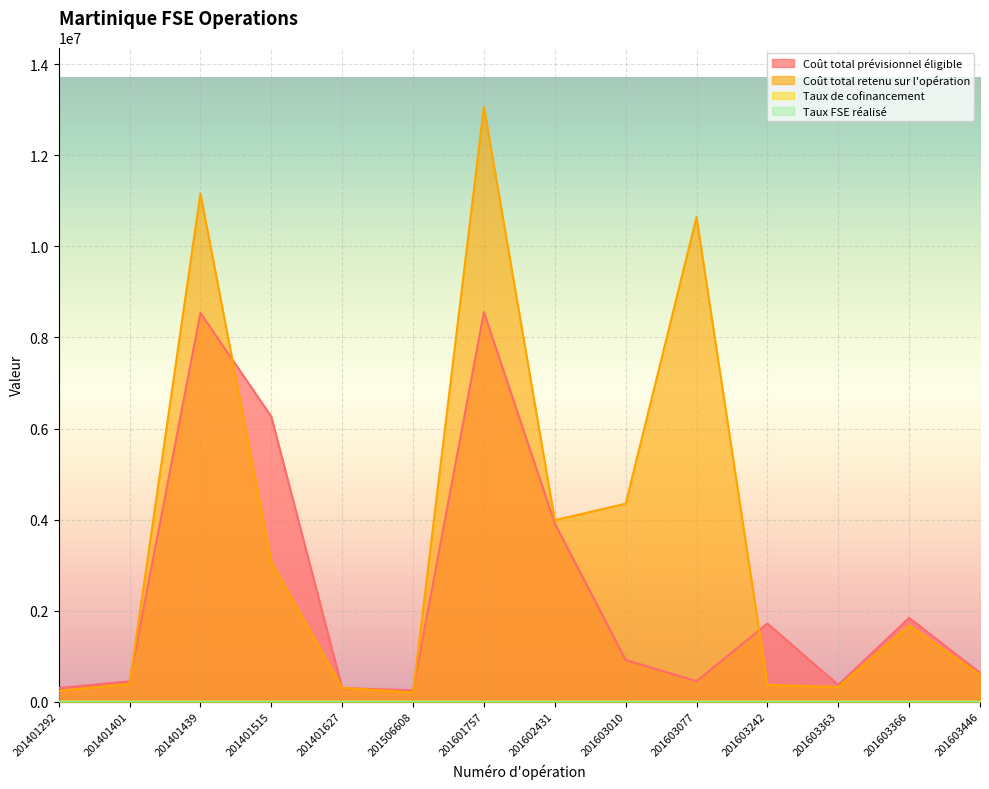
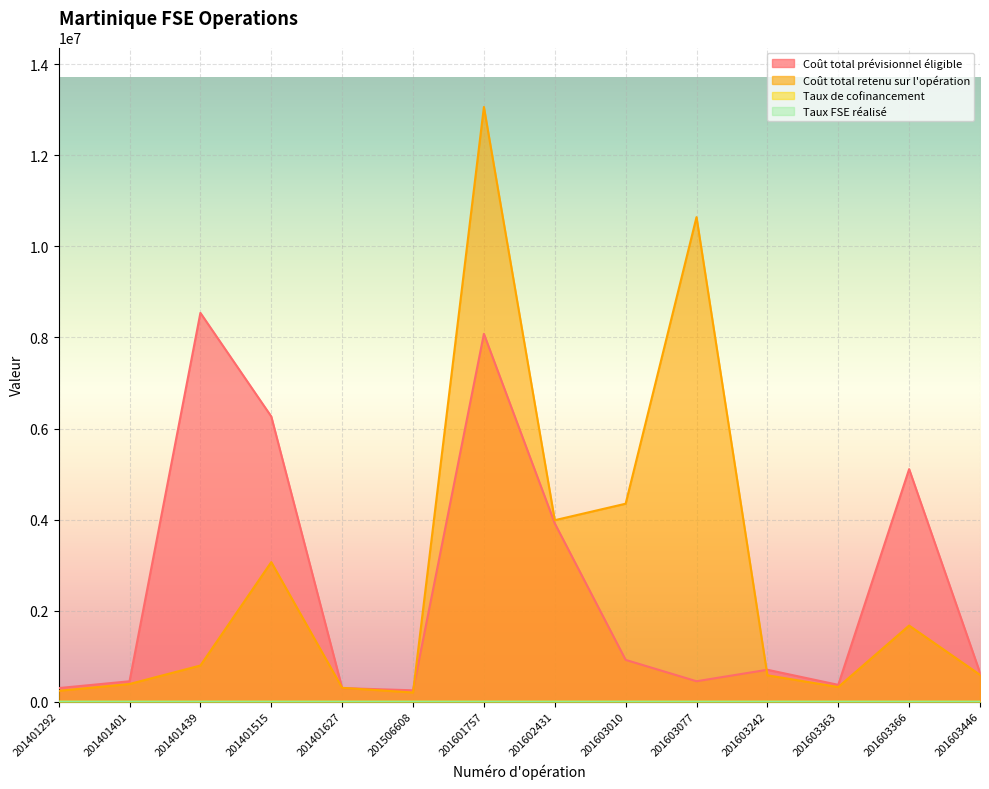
  {
    "Coût total prévisionnel éligible": {
      "201401292": 300000,
      "201401401": 400000,
      "201401439": 8500000,
      "201401515": 6300000,
-     "201601757": 8600000,
+     "201601757": 8100000,
      "201602431": 3900000,
      "201603010": 900000,
      "201603077": 400000,
-     "201603242": 1700000,
-     "201603366": 1800000
+     "201603242": 700000,
+     "201603366": 5100000
    },
    "Coût total retenu sur l'opération": {
      "201401292": 200000,
      "201401401": 400000,
-     "201401439": 11200000,
+     "201401439": 800000,
      "201401515": 3100000,
      "201601757": 13100000,
      "201602431": 4000000,
      "201603010": 4300000,
      "201603077": 10600000,
-     "201603242": 400000,
+     "201603242": 600000,
      "201603366": 1700000
    },
    "Taux FSE réalisé": {
      "201401292": 0,
      "201401401": 0,
      "201401439": 0,
      "201401515": 0,
      "201401627": 0,
      "201506608": 0,
      "201601757": 0,
      "201602431": 0,
      "201603010": 0,
      "201603077": 0,
      "201603242": 0,
      "201603363": 0,
      "201603366": 0,
      "201603446": 0
    }
  }
